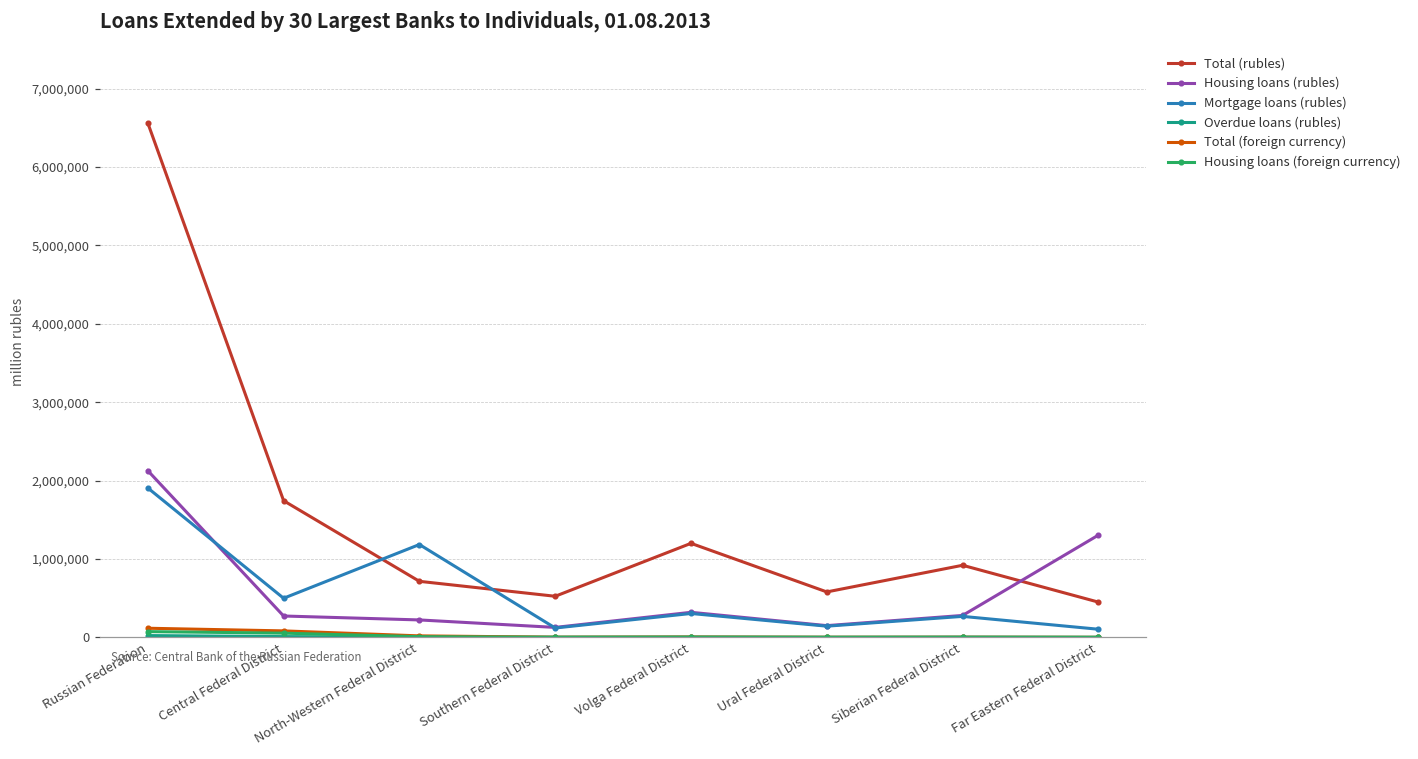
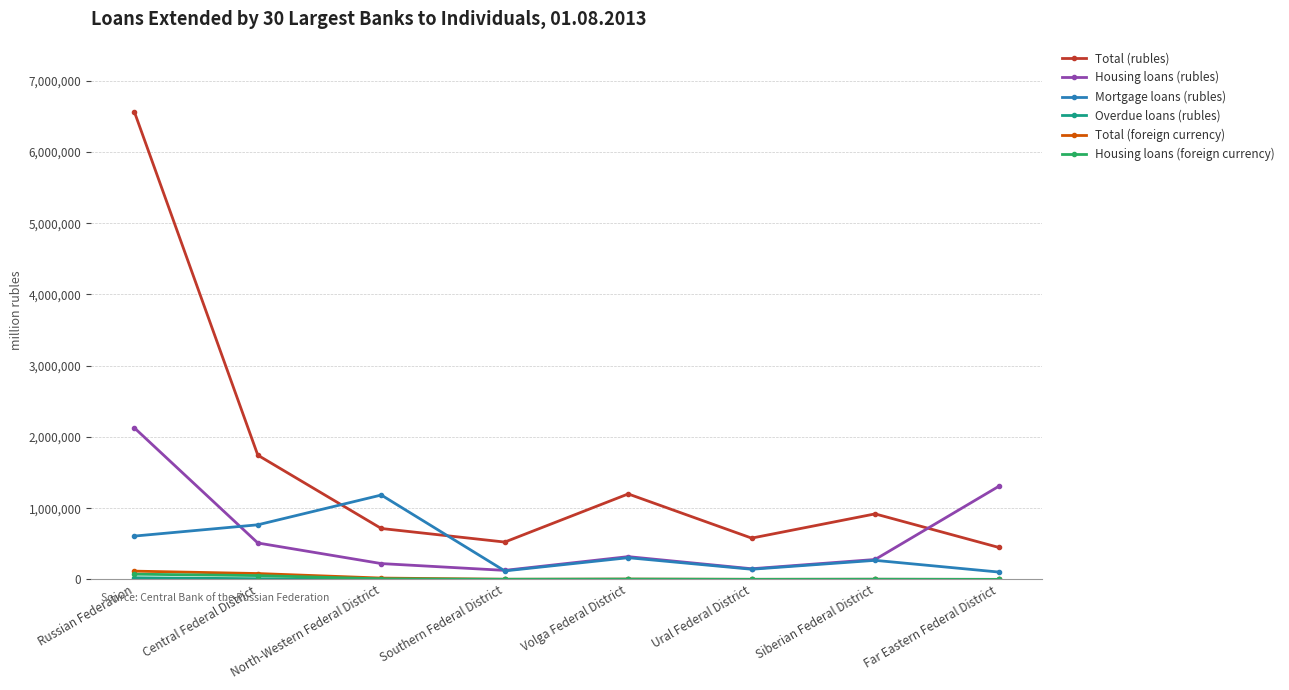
  {
    "Housing loans (rubles)": {
      "Russian Federation": "2,100,000",
-     "Central Federal District": "300,000",
+     "Central Federal District": "500,000",
      "North-Western Federal District": "200,000",
      "Far Eastern Federal District": "1,300,000"
    },
    "Mortgage loans (rubles)": {
-     "Russian Federation": "1,900,000",
-     "Central Federal District": "500,000",
+     "Russian Federation": "600,000",
+     "Central Federal District": "800,000",
      "North-Western Federal District": "1,200,000",
      "Far Eastern Federal District": "100,000"
    }
  }
